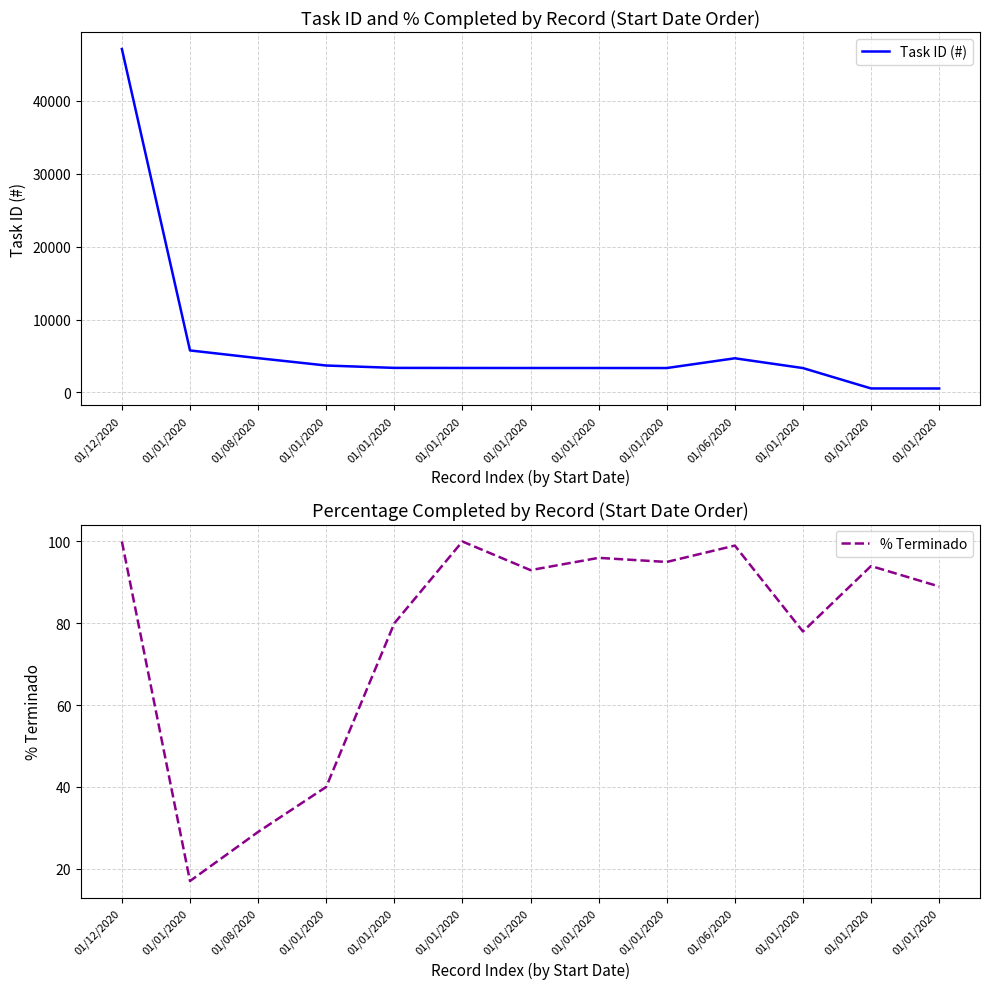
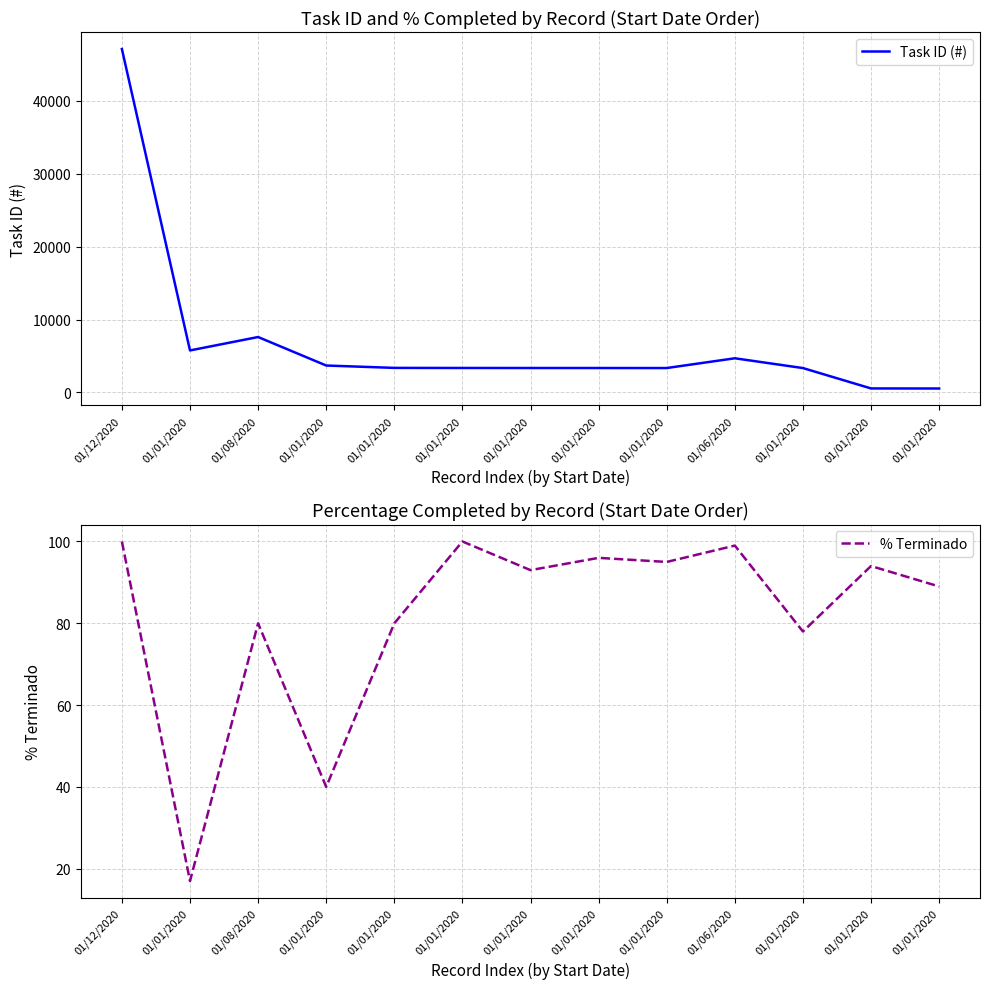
  {
    "Task ID and % Completed by Record (Start Date Order)": {
      "01/12/2020": 47000,
-     "01/08/2020": 5000,
+     "01/08/2020": 8000,
      "01/06/2020": 5000
    },
    "Percentage Completed by Record (Start Date Order)": {
      "01/12/2020": 100,
-     "01/08/2020": 29,
+     "01/08/2020": 80,
      "01/06/2020": 99
    }
  }
